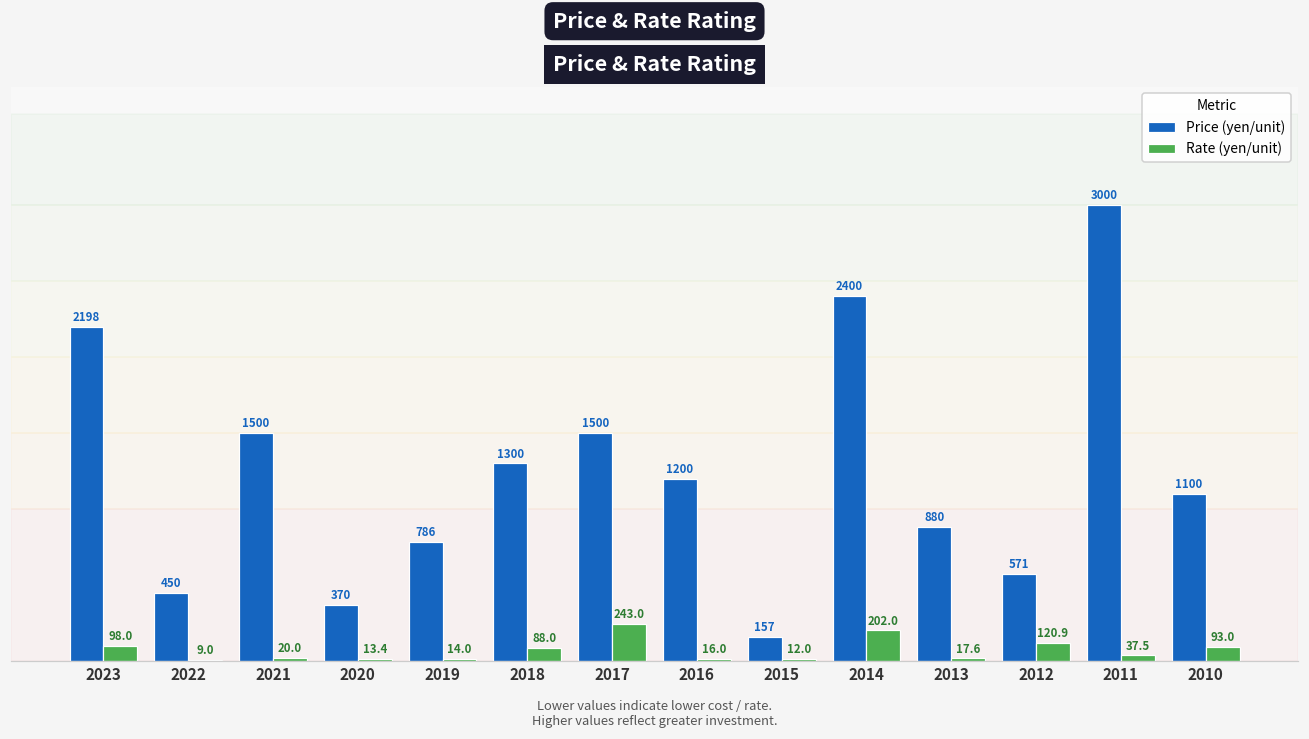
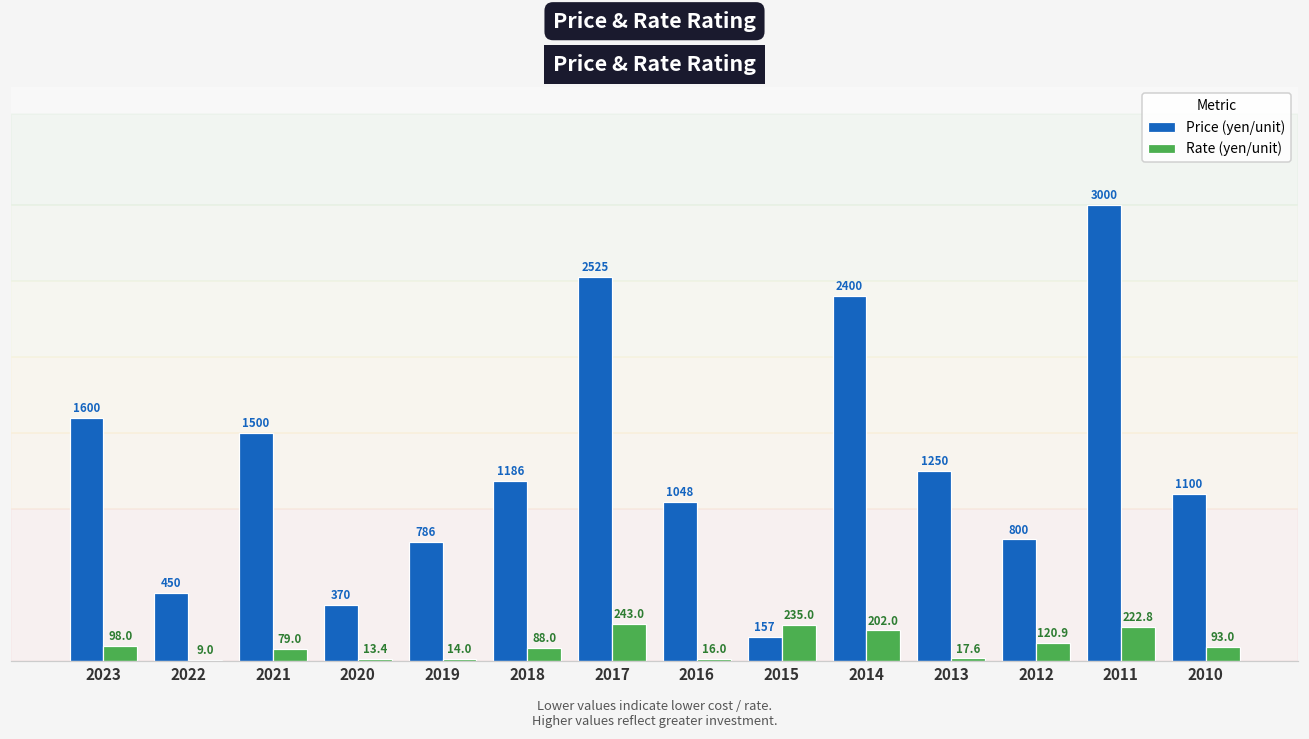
  {
    "Price (yen/unit)": {
-     "2023": 2198,
+     "2023": 1600,
      "2022": 450,
      "2021": 1500,
      "2020": 370,
      "2019": 786,
-     "2018": 1300,
-     "2017": 1500,
-     "2016": 1200,
+     "2018": 1186,
+     "2017": 2525,
+     "2016": 1048,
      "2015": 157,
      "2014": 2400,
-     "2013": 880,
-     "2012": 571,
+     "2013": 1250,
+     "2012": 800,
      "2011": 3000,
      "2010": 1100
    },
    "Rate (yen/unit)": {
      "2023": 98.0,
      "2022": 9.0,
-     "2021": 20.0,
+     "2021": 79.0,
      "2020": 13.4,
      "2019": 14.0,
      "2018": 88.0,
      "2017": 243.0,
      "2016": 16.0,
-     "2015": 12.0,
+     "2015": 235.0,
      "2014": 202.0,
      "2013": 17.6,
      "2012": 120.9,
-     "2011": 37.5,
+     "2011": 222.8,
      "2010": 93.0
    }
  }
